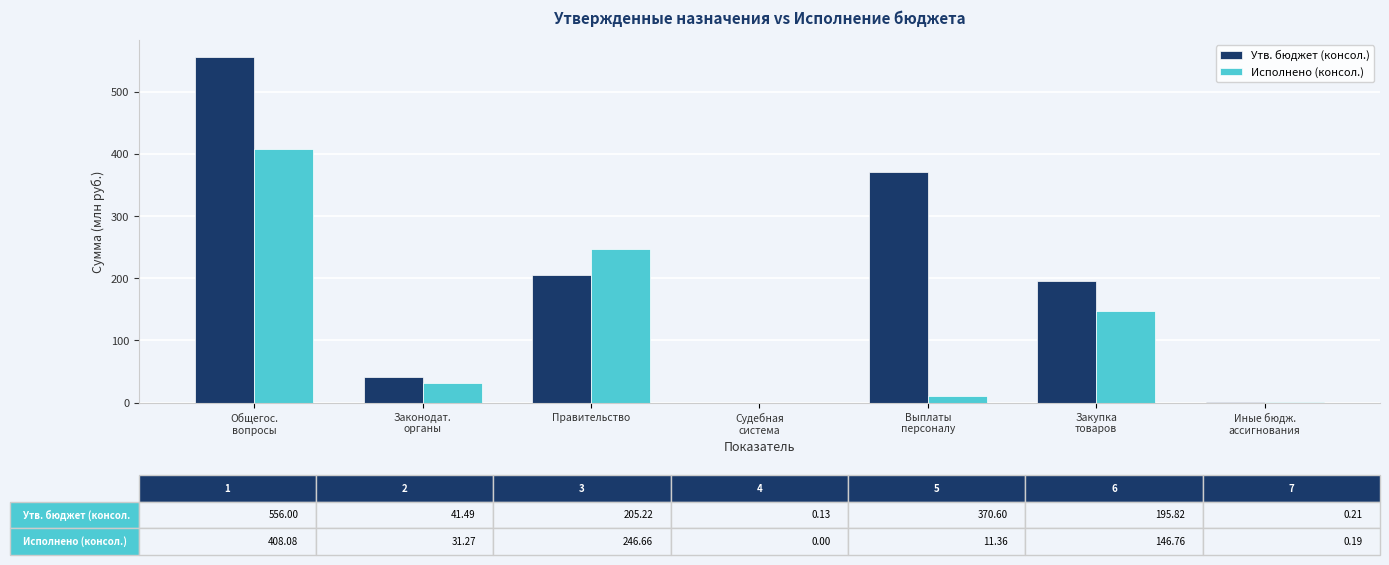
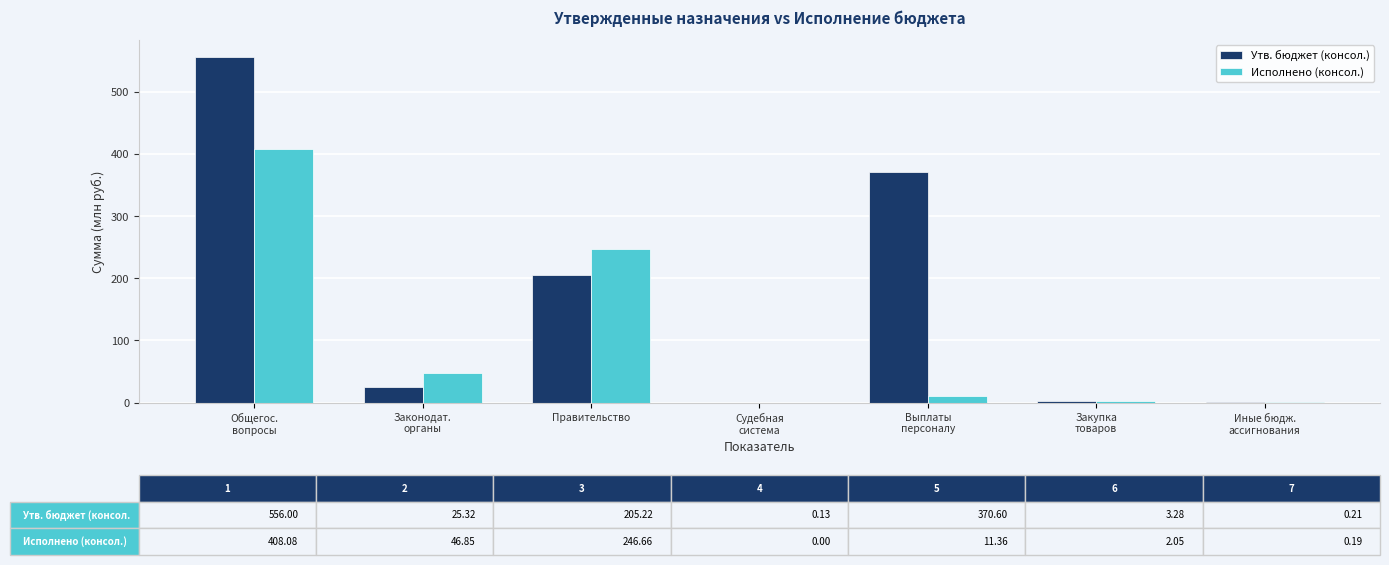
  {
    "Утв. бюджет (консол.)": {
-     "Законодат. органы": 41.49,
-     "Закупка товаров": 195.82
+     "Законодат. органы": 25.32,
+     "Закупка товаров": 3.28
    },
    "Исполнено (консол.)": {
-     "Законодат. органы": 31.27,
-     "Закупка товаров": 146.76
+     "Законодат. органы": 46.85,
+     "Закупка товаров": 2.05
    }
  }
